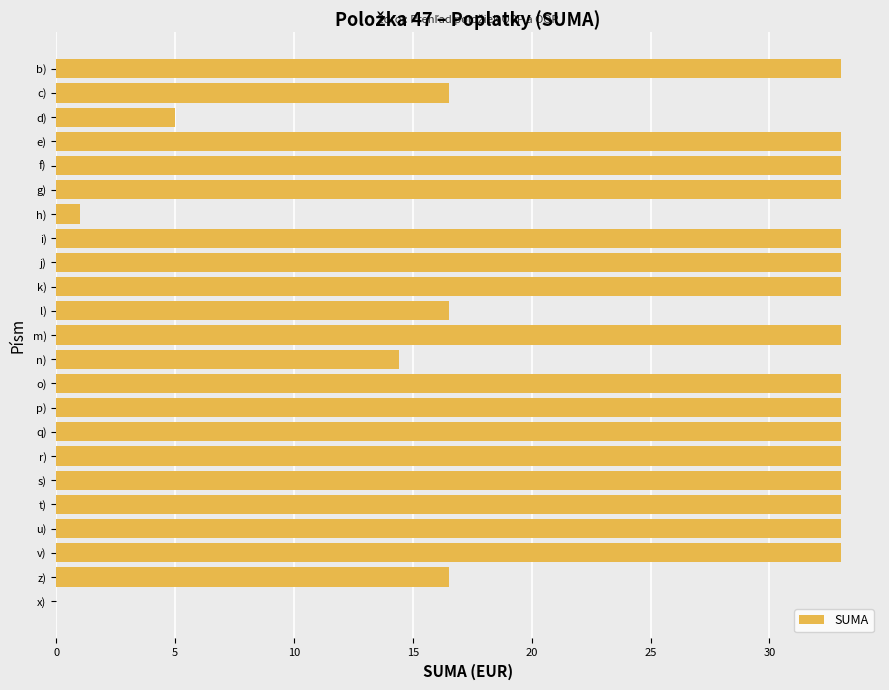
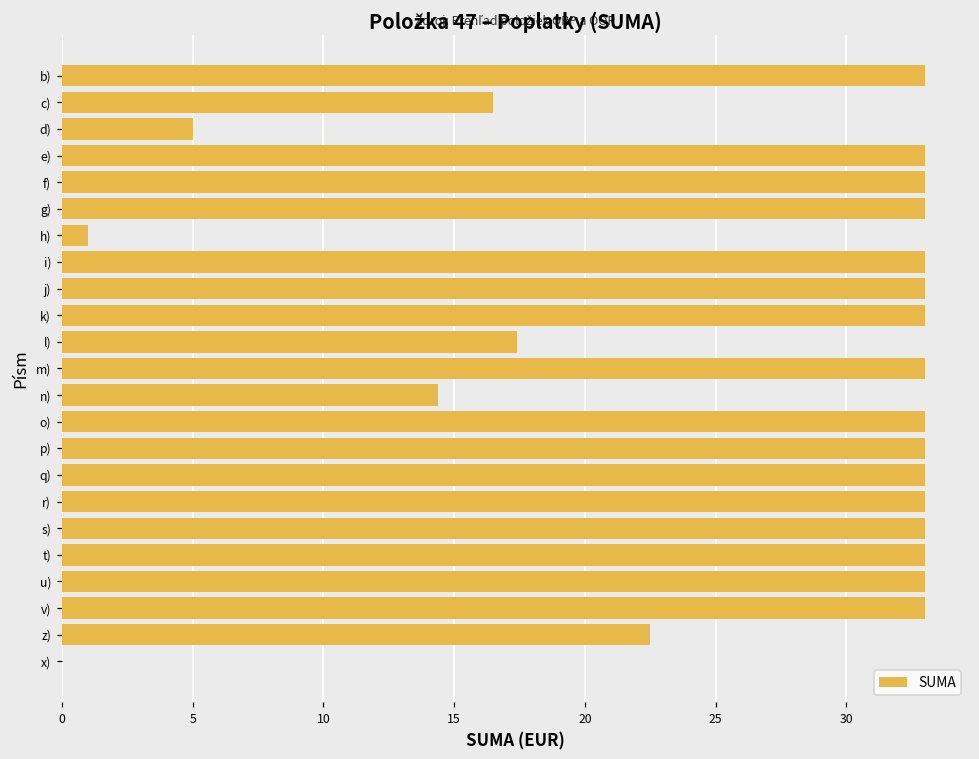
  {
    "b)": 33.0,
    "c)": 16.5,
    "d)": 5.0,
    "e)": 33.0,
    "f)": 33.0,
    "g)": 33.0,
    "h)": 1.0,
    "i)": 33.0,
    "j)": 33.0,
    "k)": 33.0,
-   "l)": 16.5,
+   "l)": 17.4,
    "m)": 33.0,
    "n)": 14.4,
    "o)": 33.0,
    "p)": 33.0,
    "q)": 33.0,
    "r)": 33.0,
    "s)": 33.0,
    "t)": 33.0,
    "u)": 33.0,
    "v)": 33.0,
-   "z)": 16.5,
+   "z)": 22.5,
    "x)": 0.0
  }
